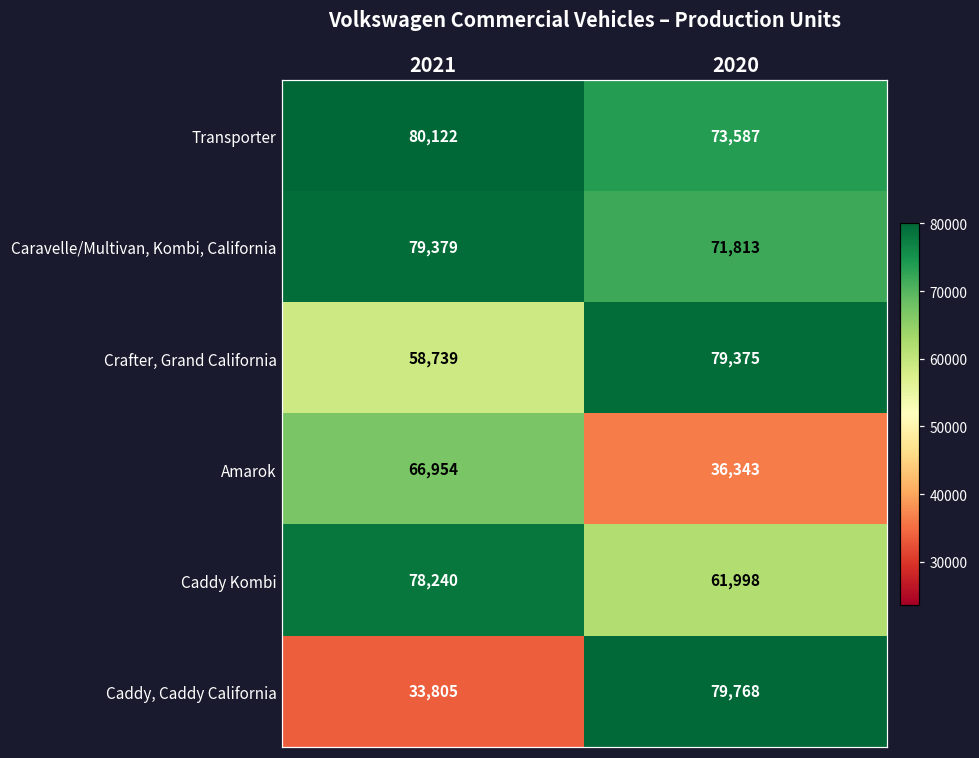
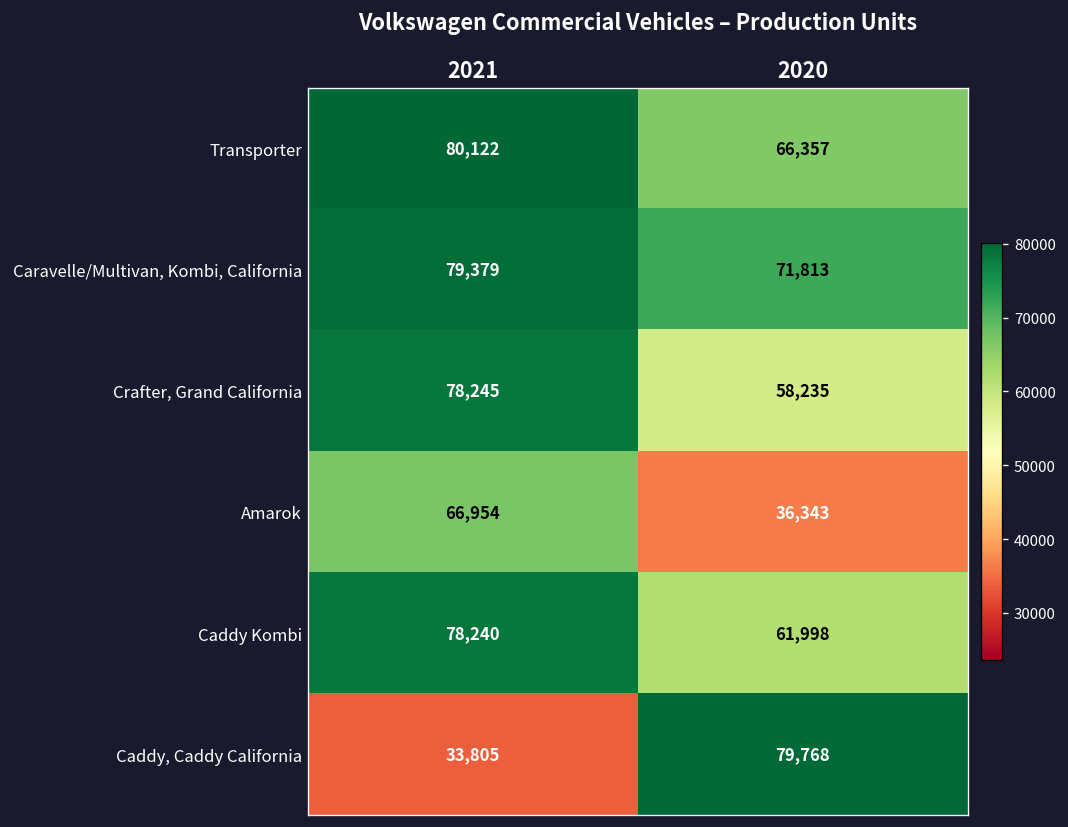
  {
    "Transporter": {
      "2021": "80,122",
-     "2020": "73,587"
+     "2020": "66,357"
    },
    "Caravelle/Multivan, Kombi, California": {
      "2021": "79,379",
      "2020": "71,813"
    },
    "Crafter, Grand California": {
-     "2021": "58,739",
-     "2020": "79,375"
+     "2021": "78,245",
+     "2020": "58,235"
    },
    "Amarok": {
      "2021": "66,954",
      "2020": "36,343"
    },
    "Caddy Kombi": {
      "2021": "78,240",
      "2020": "61,998"
    },
    "Caddy, Caddy California": {
      "2021": "33,805",
      "2020": "79,768"
    }
  }
